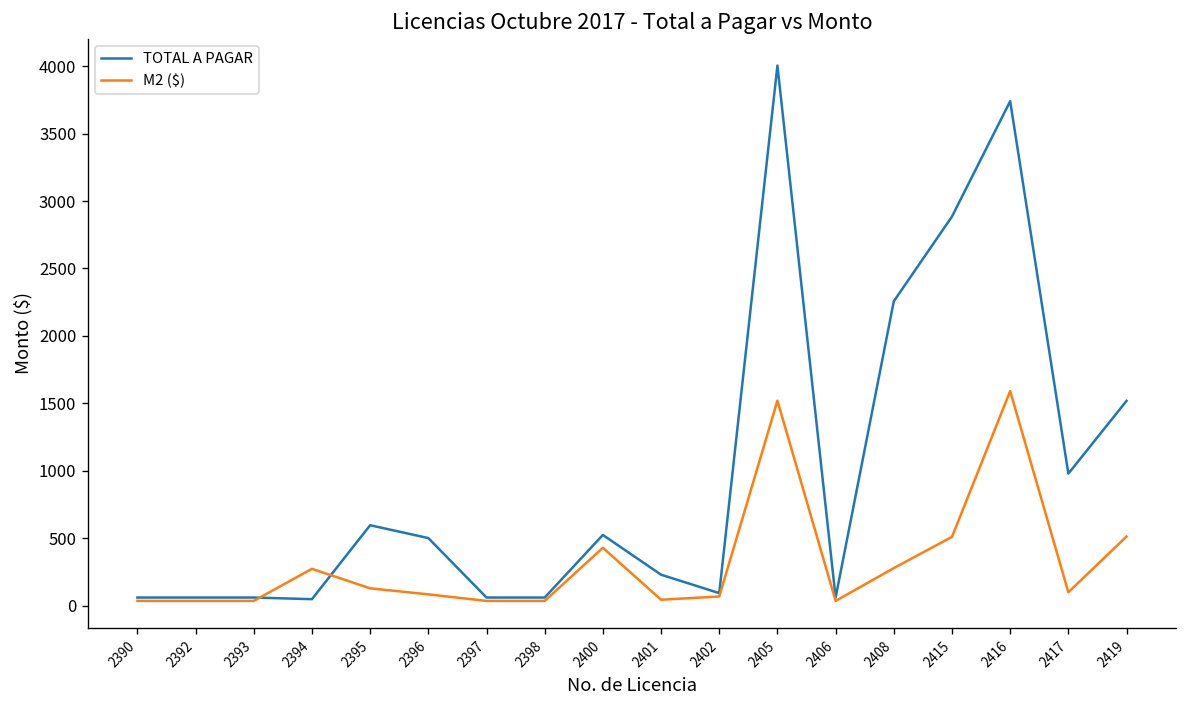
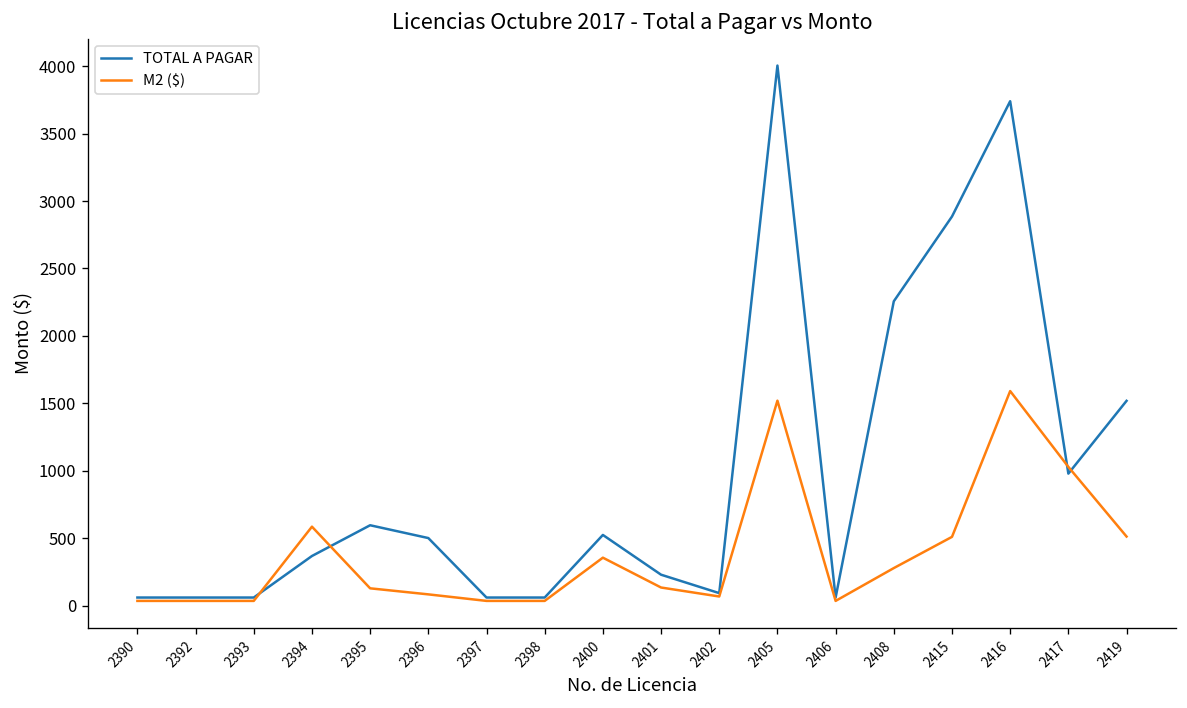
  {
    "TOTAL A PAGAR": {
      "2390": 60,
      "2392": 60,
      "2393": 60,
-     "2394": 50,
+     "2394": 370,
      "2395": 600,
      "2396": 500,
      "2397": 60,
      "2398": 60,
      "2400": 520,
      "2401": 230,
      "2402": 90,
      "2405": 4000,
      "2406": 60,
      "2408": 2260,
      "2415": 2890,
      "2416": 3740,
      "2417": 980,
      "2419": 1520
    },
    "M2 ($)": {
      "2390": 30,
      "2392": 30,
      "2393": 30,
-     "2394": 270,
+     "2394": 590,
      "2395": 130,
      "2396": 80,
      "2397": 30,
      "2398": 30,
-     "2400": 430,
-     "2401": 40,
+     "2400": 360,
+     "2401": 130,
      "2402": 70,
      "2405": 1520,
      "2406": 30,
      "2408": 280,
      "2415": 510,
      "2416": 1590,
-     "2417": 100,
+     "2417": 1030,
      "2419": 510
    }
  }
